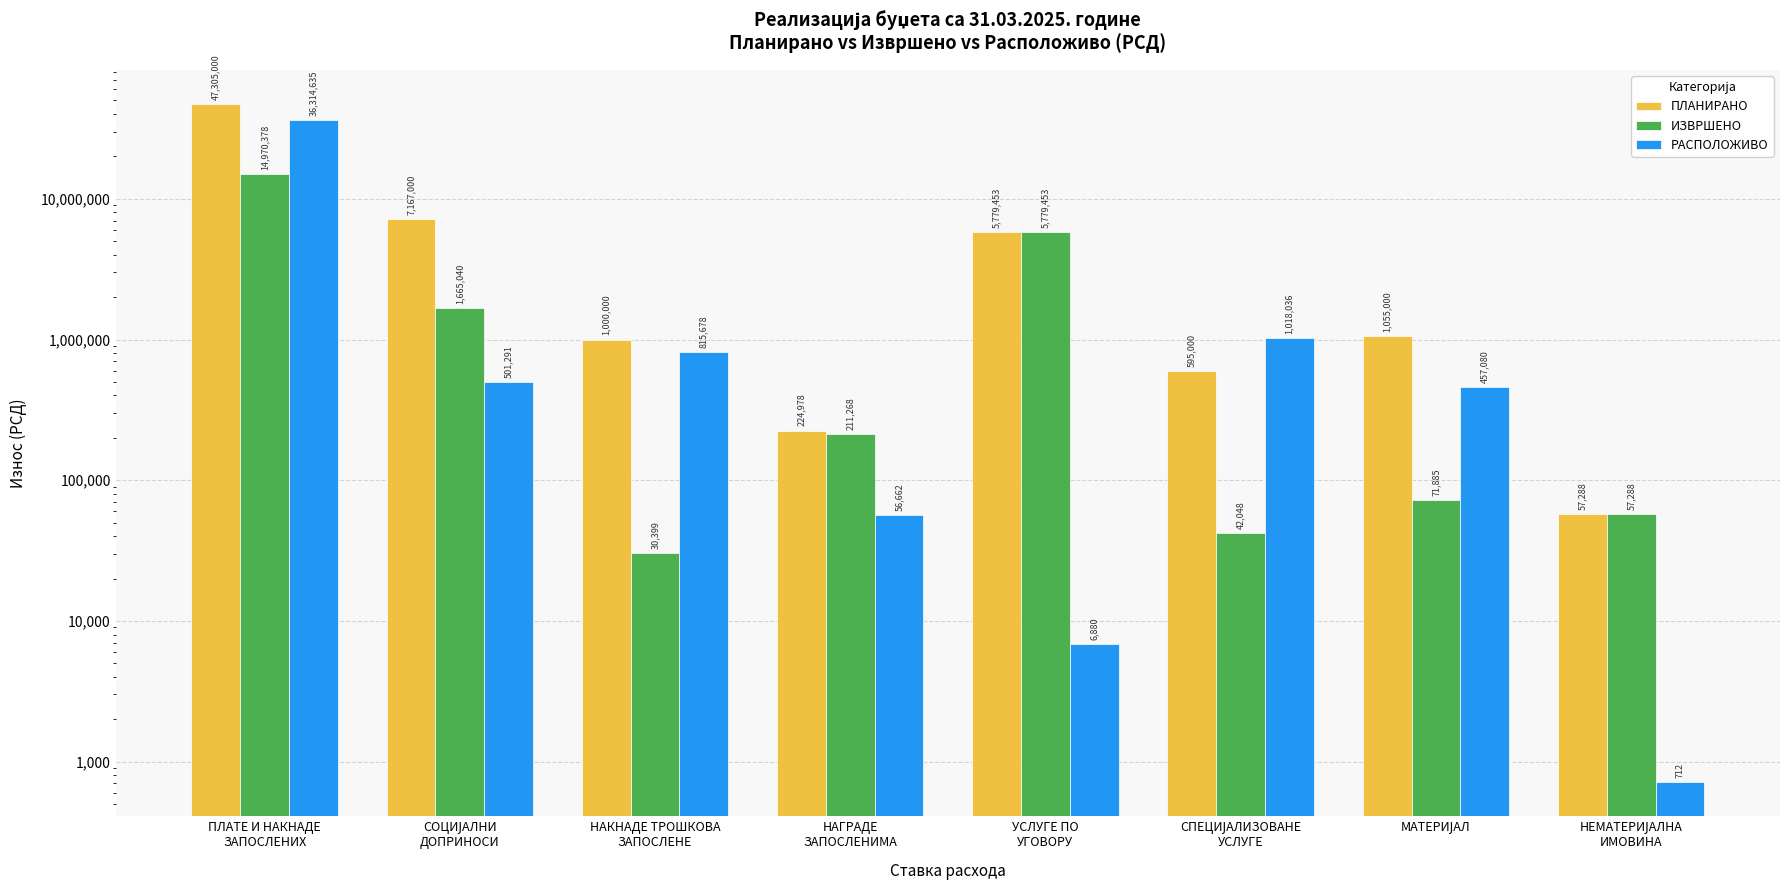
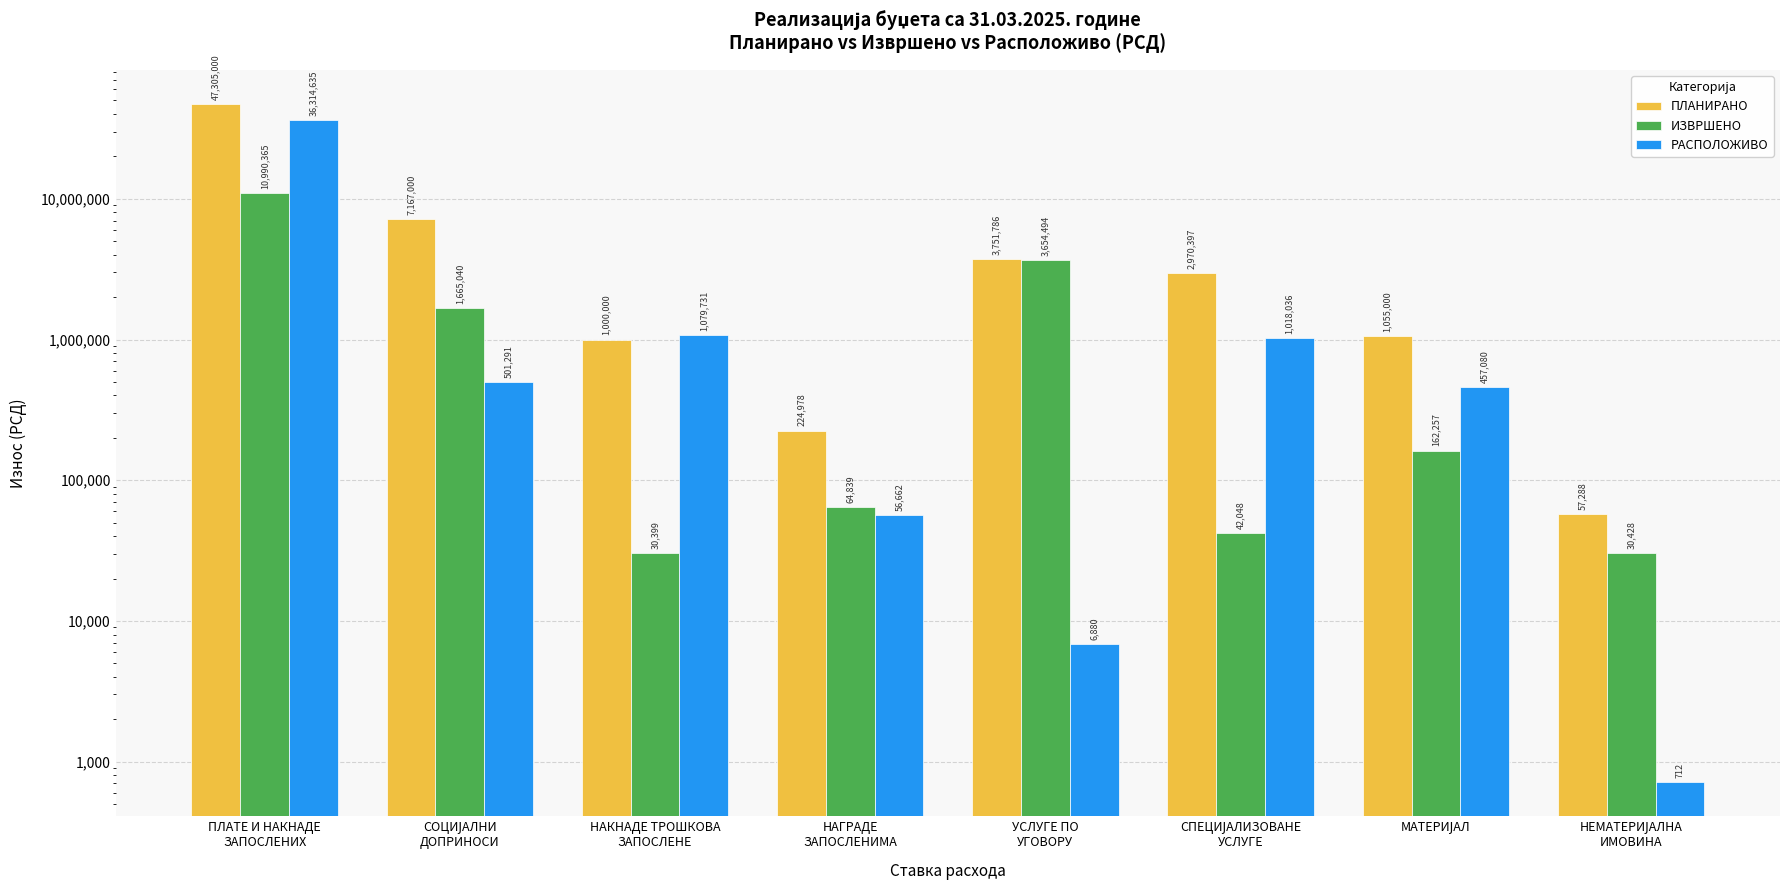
  {
    "ПЛАНИРАНО": {
      "ПЛАТЕ И НАКНАДЕ ЗАПОСЛЕНИХ": "47,305,000",
      "СОЦИЈАЛНИ ДОПРИНОСИ": "7,167,000",
      "НАКНАДЕ ТРОШКОВА ЗАПОСЛЕНЕ": "1,000,000",
      "НАГРАДЕ ЗАПОСЛЕНИМА": "224,978",
-     "УСЛУГЕ ПО УГОВОРУ": "5,779,453",
-     "СПЕЦИЈАЛИЗОВАНЕ УСЛУГЕ": "595,000",
+     "УСЛУГЕ ПО УГОВОРУ": "3,751,786",
+     "СПЕЦИЈАЛИЗОВАНЕ УСЛУГЕ": "2,970,397",
      "МАТЕРИЈАЛ": "1,055,000",
      "НЕМАТЕРИЈАЛНА ИМОВИНА": "57,288"
    },
    "ИЗВРШЕНО": {
-     "ПЛАТЕ И НАКНАДЕ ЗАПОСЛЕНИХ": "14,970,378",
+     "ПЛАТЕ И НАКНАДЕ ЗАПОСЛЕНИХ": "10,990,365",
      "СОЦИЈАЛНИ ДОПРИНОСИ": "1,665,040",
      "НАКНАДЕ ТРОШКОВА ЗАПОСЛЕНЕ": "30,399",
-     "НАГРАДЕ ЗАПОСЛЕНИМА": "211,268",
-     "УСЛУГЕ ПО УГОВОРУ": "5,779,453",
+     "НАГРАДЕ ЗАПОСЛЕНИМА": "64,839",
+     "УСЛУГЕ ПО УГОВОРУ": "3,654,494",
      "СПЕЦИЈАЛИЗОВАНЕ УСЛУГЕ": "42,048",
-     "МАТЕРИЈАЛ": "71,885",
-     "НЕМАТЕРИЈАЛНА ИМОВИНА": "57,288"
+     "МАТЕРИЈАЛ": "162,257",
+     "НЕМАТЕРИЈАЛНА ИМОВИНА": "30,428"
    },
    "РАСПОЛОЖИВО": {
      "ПЛАТЕ И НАКНАДЕ ЗАПОСЛЕНИХ": "36,314,635",
      "СОЦИЈАЛНИ ДОПРИНОСИ": "501,291",
-     "НАКНАДЕ ТРОШКОВА ЗАПОСЛЕНЕ": "815,678",
+     "НАКНАДЕ ТРОШКОВА ЗАПОСЛЕНЕ": "1,079,731",
      "НАГРАДЕ ЗАПОСЛЕНИМА": "56,662",
      "УСЛУГЕ ПО УГОВОРУ": "6,880",
      "СПЕЦИЈАЛИЗОВАНЕ УСЛУГЕ": "1,018,036",
      "МАТЕРИЈАЛ": "457,080",
      "НЕМАТЕРИЈАЛНА ИМОВИНА": "712"
    }
  }
